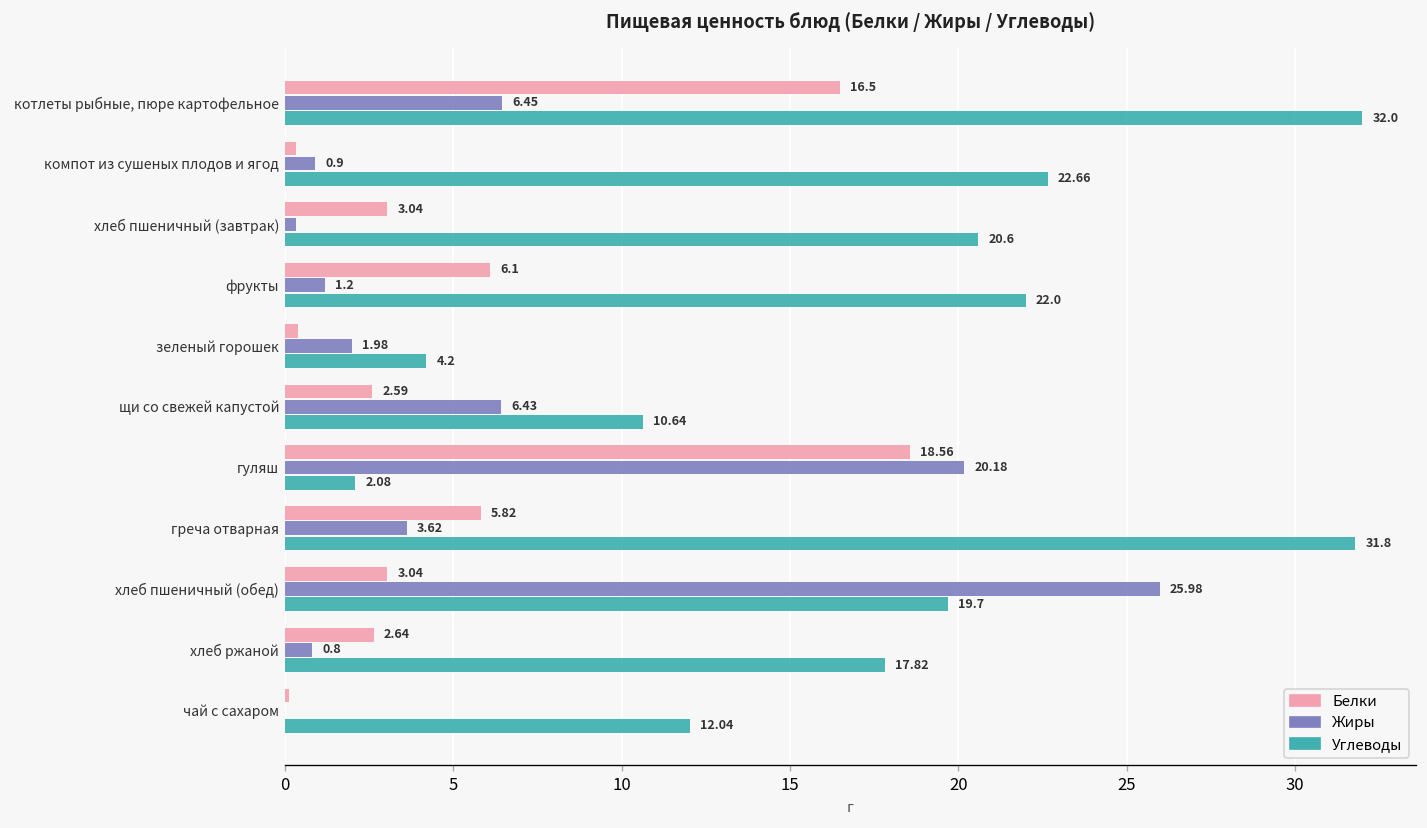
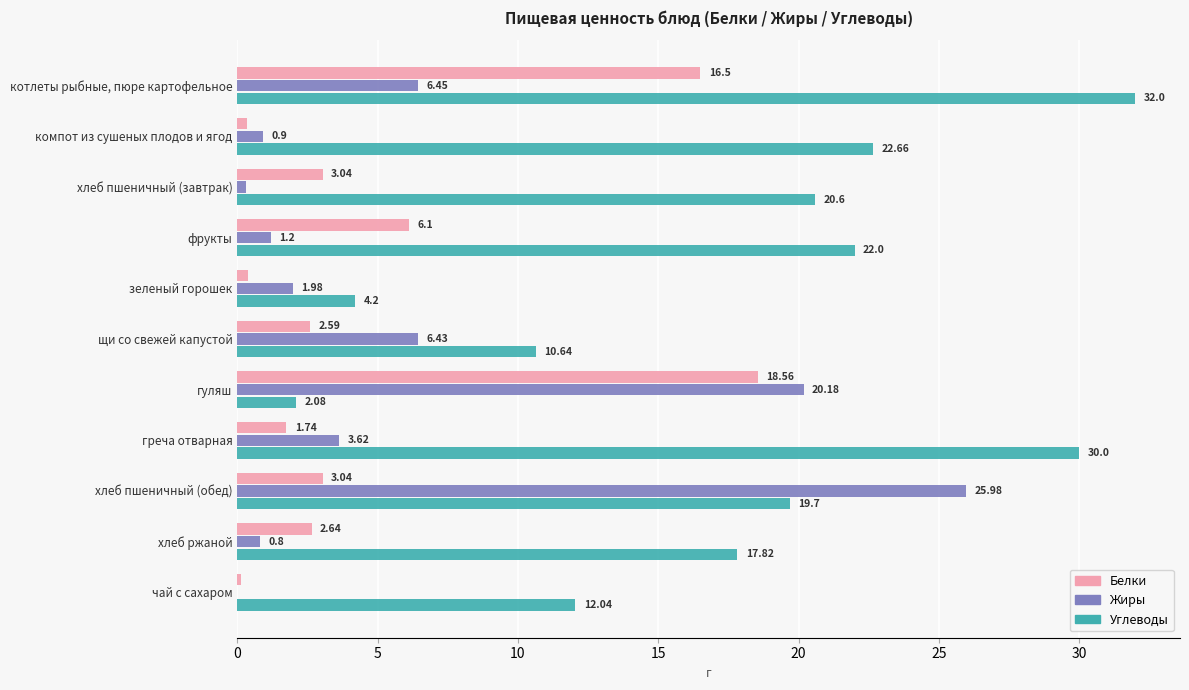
  {
    "Белки": {
      "котлеты рыбные, пюре картофельное": 16.5,
      "хлеб пшеничный (завтрак)": 3.04,
      "фрукты": 6.1,
      "щи со свежей капустой": 2.59,
      "гуляш": 18.56,
-     "греча отварная": 5.82,
+     "греча отварная": 1.74,
      "хлеб пшеничный (обед)": 3.04,
      "хлеб ржаной": 2.64
    },
    "Жиры": {
      "котлеты рыбные, пюре картофельное": 6.45,
      "компот из сушеных плодов и ягод": 0.9,
      "фрукты": 1.2,
      "зеленый горошек": 1.98,
      "щи со свежей капустой": 6.43,
      "гуляш": 20.18,
      "греча отварная": 3.62,
      "хлеб пшеничный (обед)": 25.98,
      "хлеб ржаной": 0.8
    },
    "Углеводы": {
      "котлеты рыбные, пюре картофельное": 32.0,
      "компот из сушеных плодов и ягод": 22.66,
      "хлеб пшеничный (завтрак)": 20.6,
      "фрукты": 22.0,
      "зеленый горошек": 4.2,
      "щи со свежей капустой": 10.64,
      "гуляш": 2.08,
-     "греча отварная": 31.8,
+     "греча отварная": 30.0,
      "хлеб пшеничный (обед)": 19.7,
      "хлеб ржаной": 17.82,
      "чай с сахаром": 12.04
    }
  }
